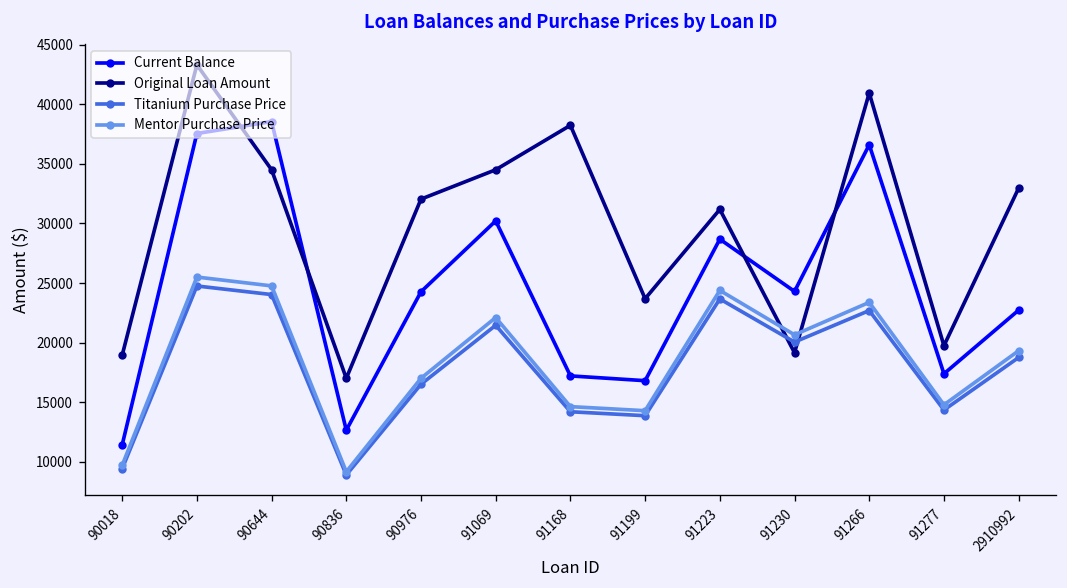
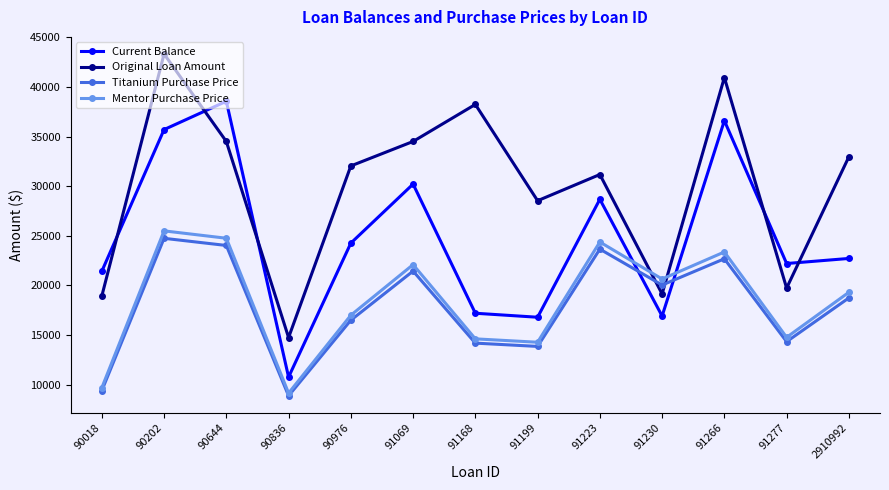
  {
    "Current Balance": {
-     "90018": 11000,
-     "90202": 38000,
-     "90836": 13000,
+     "90018": 21000,
+     "90202": 36000,
+     "90836": 11000,
      "90976": 24000,
      "91069": 30000,
      "91168": 17000,
      "91199": 17000,
      "91223": 29000,
-     "91230": 24000,
+     "91230": 17000,
      "91266": 37000,
-     "91277": 17000,
+     "91277": 22000,
      "2910992": 23000
    },
    "Original Loan Amount": {
      "90018": 19000,
      "90644": 35000,
-     "90836": 17000,
+     "90836": 15000,
      "90976": 32000,
      "91069": 35000,
      "91168": 38000,
-     "91199": 24000,
+     "91199": 29000,
      "91223": 31000,
      "91230": 19000,
      "91266": 41000,
      "91277": 20000,
      "2910992": 33000
    }
  }
